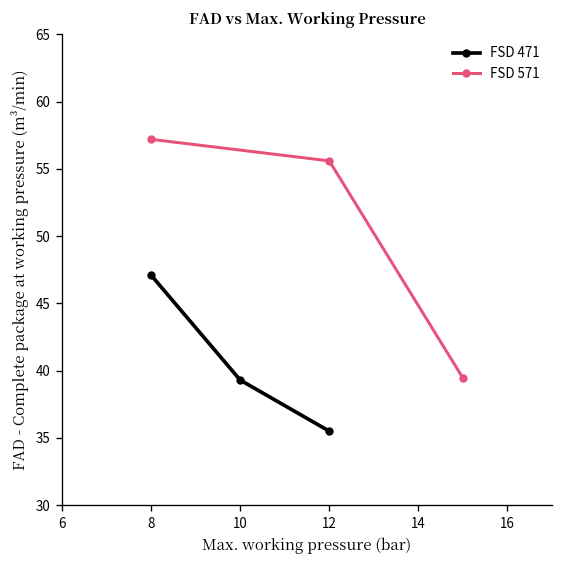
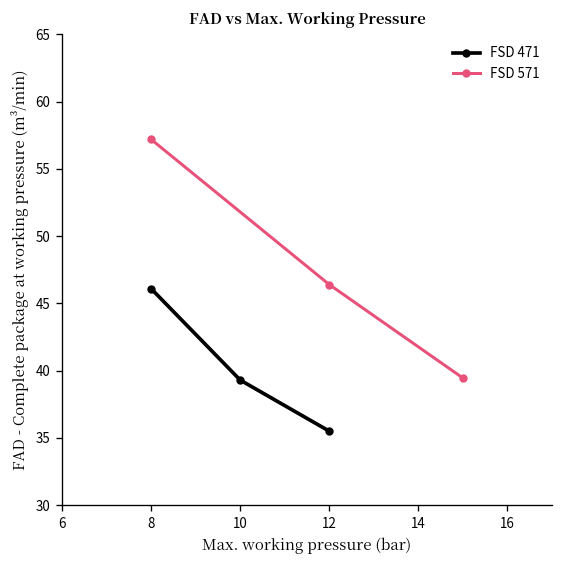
  {
    "FSD 471": {
-     "8": 47.1,
+     "8": 46.1,
      "10": 39.3,
      "12": 35.5
    },
    "FSD 571": {
      "8": 57.2,
-     "12": 55.6
+     "12": 46.4
    }
  }
